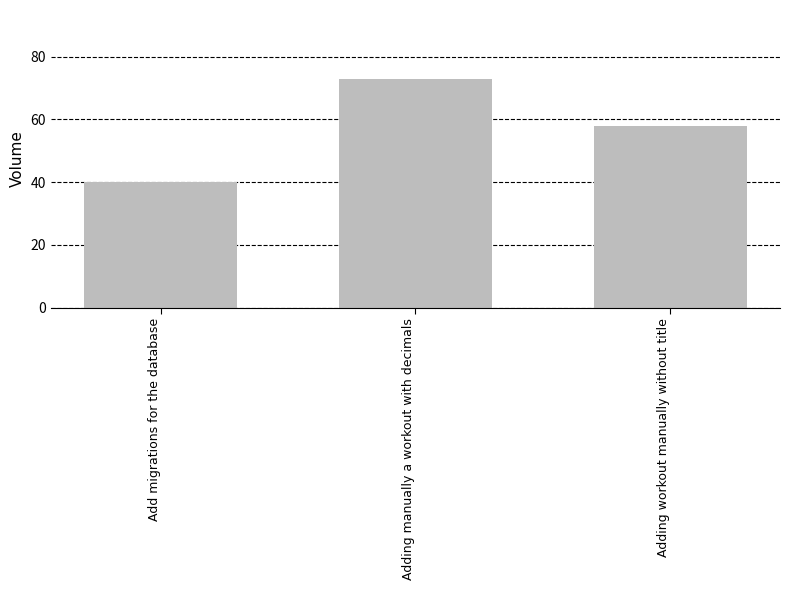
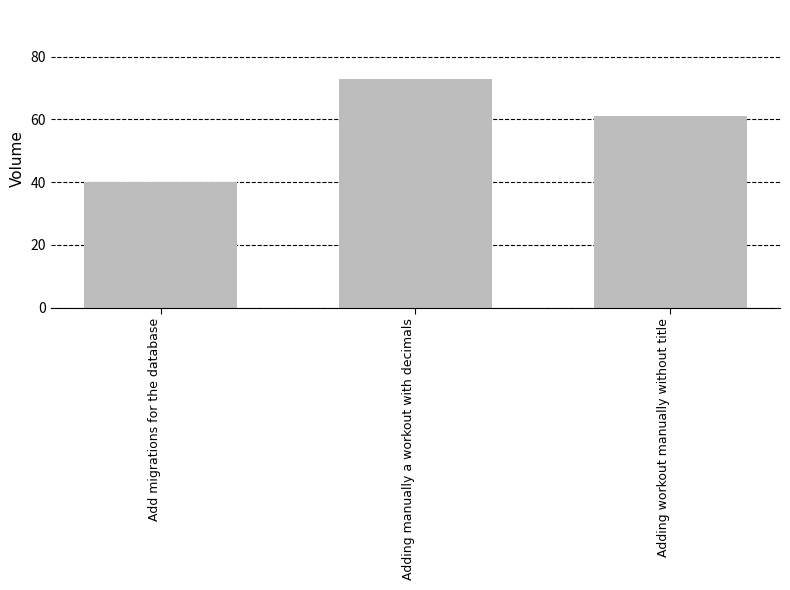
  {
    "Add migrations for the database": 40,
    "Adding manually a workout with decimals": 73,
-   "Adding workout manually without title": 58
+   "Adding workout manually without title": 61
  }
